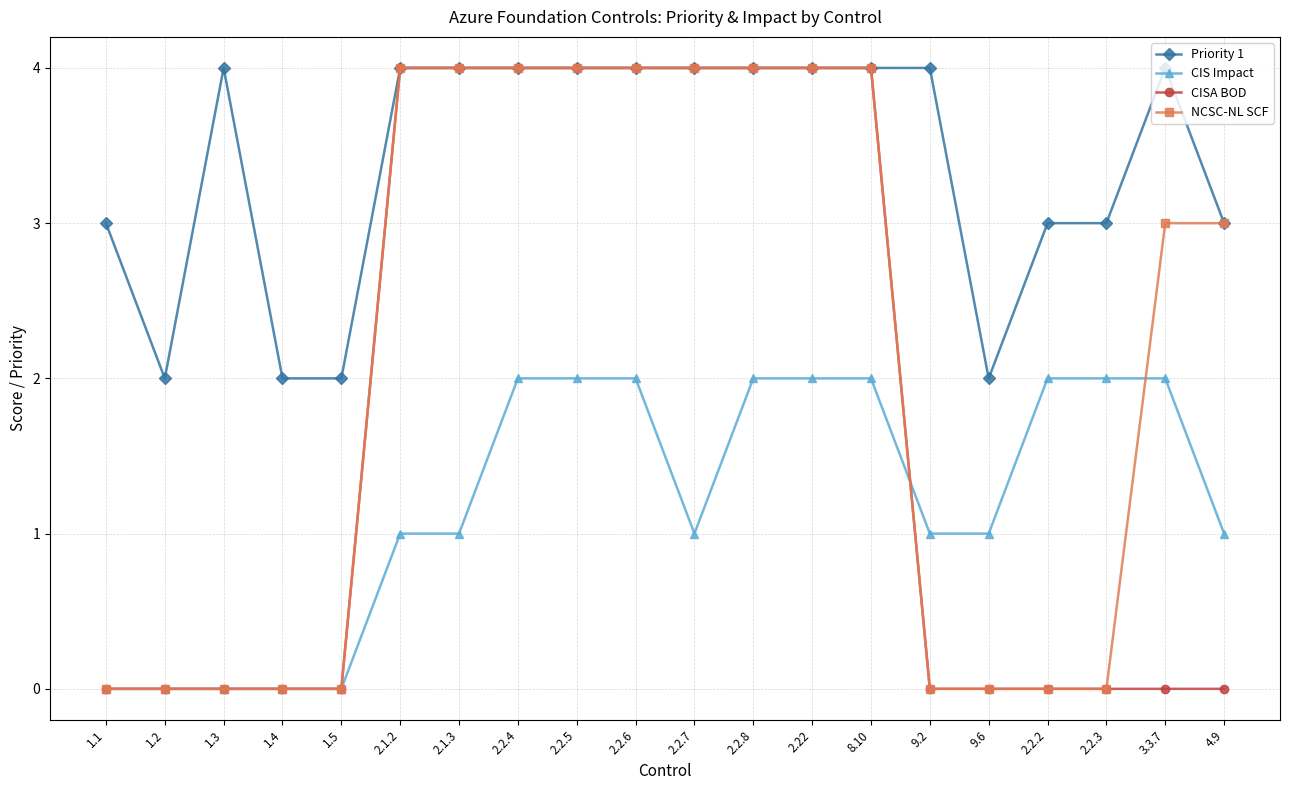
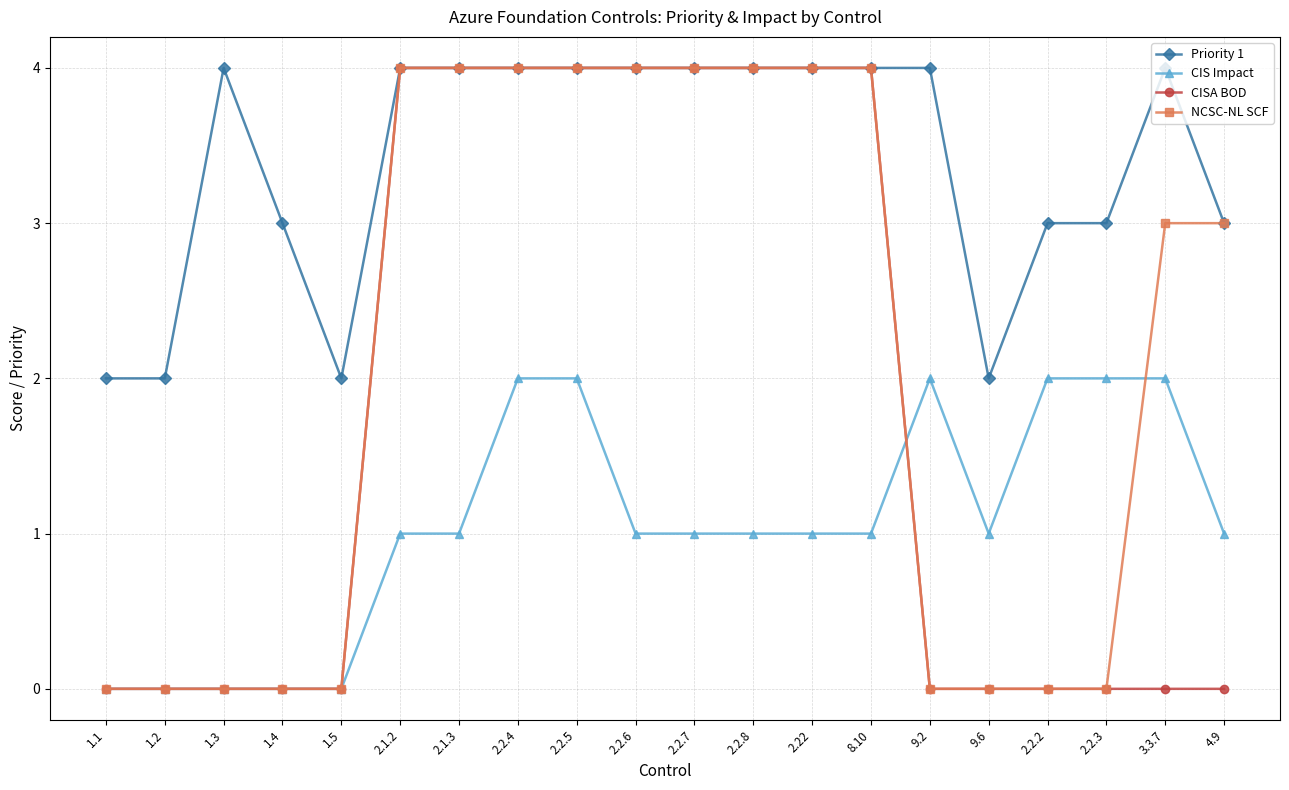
  {
    "Priority 1": {
-     "1.1": 3,
+     "1.1": 2,
      "1.2": 2,
      "1.3": 4,
-     "1.4": 2,
+     "1.4": 3,
      "1.5": 2,
      "9.2": 4,
      "9.6": 2,
      "2.2.2": 3,
      "2.2.3": 3
    },
    "CIS Impact": {
      "2.1.2": 1,
      "2.1.3": 1,
      "2.2.4": 2,
      "2.2.5": 2,
-     "2.2.6": 2,
+     "2.2.6": 1,
      "2.2.7": 1,
-     "2.2.8": 2,
-     "2.22": 2,
-     "8.10": 2,
-     "9.2": 1,
+     "2.2.8": 1,
+     "2.22": 1,
+     "8.10": 1,
+     "9.2": 2,
      "9.6": 1,
      "2.2.2": 2,
      "2.2.3": 2,
      "3.3.7": 2,
      "4.9": 1
    },
    "CISA BOD": {
      "3.3.7": 0,
      "4.9": 0
    },
    "NCSC-NL SCF": {
      "3.3.7": 3
    }
  }
